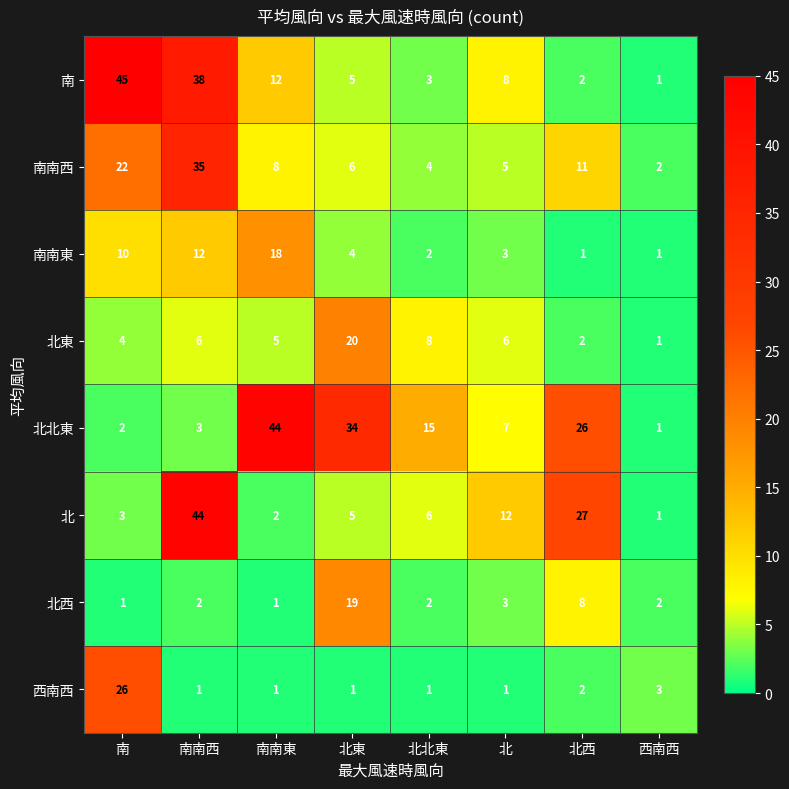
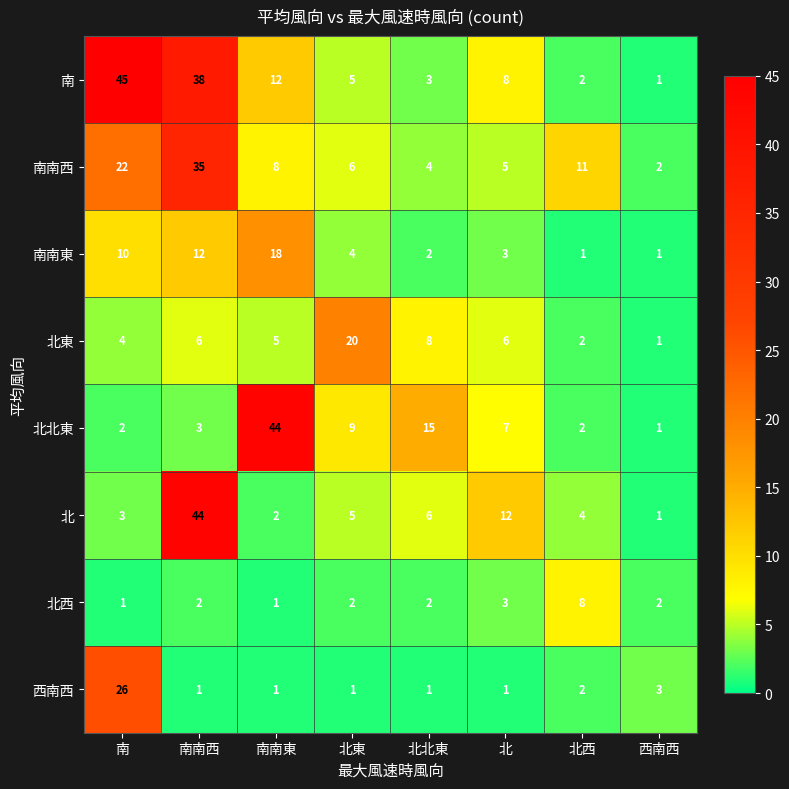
  {
    "南": {
      "南": 45,
      "南南西": 38,
      "南南東": 12,
      "北東": 5,
      "北北東": 3,
      "北": 8,
      "北西": 2,
      "西南西": 1
    },
    "南南西": {
      "南": 22,
      "南南西": 35,
      "南南東": 8,
      "北東": 6,
      "北北東": 4,
      "北": 5,
      "北西": 11,
      "西南西": 2
    },
    "南南東": {
      "南": 10,
      "南南西": 12,
      "南南東": 18,
      "北東": 4,
      "北北東": 2,
      "北": 3,
      "北西": 1,
      "西南西": 1
    },
    "北東": {
      "南": 4,
      "南南西": 6,
      "南南東": 5,
      "北東": 20,
      "北北東": 8,
      "北": 6,
      "北西": 2,
      "西南西": 1
    },
    "北北東": {
      "南": 2,
      "南南西": 3,
      "南南東": 44,
-     "北東": 34,
+     "北東": 9,
      "北北東": 15,
      "北": 7,
-     "北西": 26,
+     "北西": 2,
      "西南西": 1
    },
    "北": {
      "南": 3,
      "南南西": 44,
      "南南東": 2,
      "北東": 5,
      "北北東": 6,
      "北": 12,
-     "北西": 27,
+     "北西": 4,
      "西南西": 1
    },
    "北西": {
      "南": 1,
      "南南西": 2,
      "南南東": 1,
-     "北東": 19,
+     "北東": 2,
      "北北東": 2,
      "北": 3,
      "北西": 8,
      "西南西": 2
    },
    "西南西": {
      "南": 26,
      "南南西": 1,
      "南南東": 1,
      "北東": 1,
      "北北東": 1,
      "北": 1,
      "北西": 2,
      "西南西": 3
    }
  }
